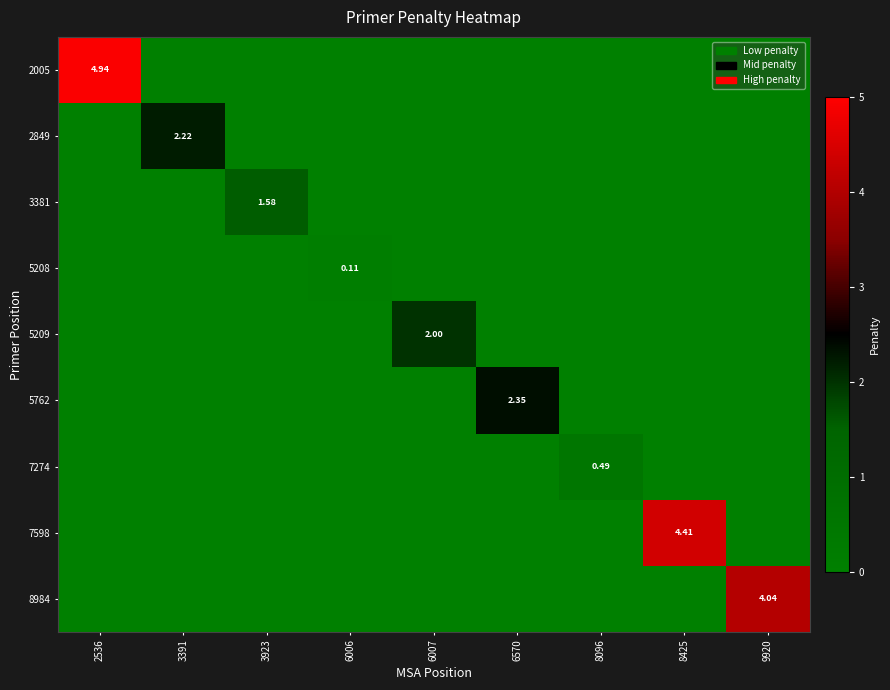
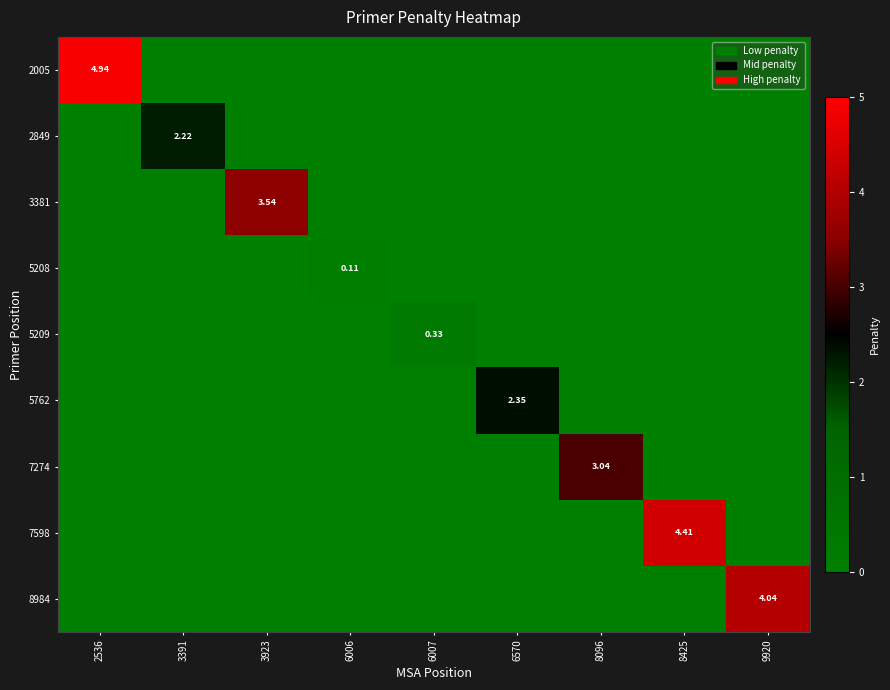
  {
    "2005": {
      "2536": 4.94
    },
    "2849": {
      "3391": 2.22
    },
    "3381": {
-     "3923": 1.58
+     "3923": 3.54
    },
    "5208": {
      "6006": 0.11
    },
    "5209": {
-     "6007": 2.00
+     "6007": 0.33
    },
    "5762": {
      "6570": 2.35
    },
    "7274": {
-     "8096": 0.49
+     "8096": 3.04
    },
    "7598": {
      "8425": 4.41
    },
    "8984": {
      "9920": 4.04
    }
  }
